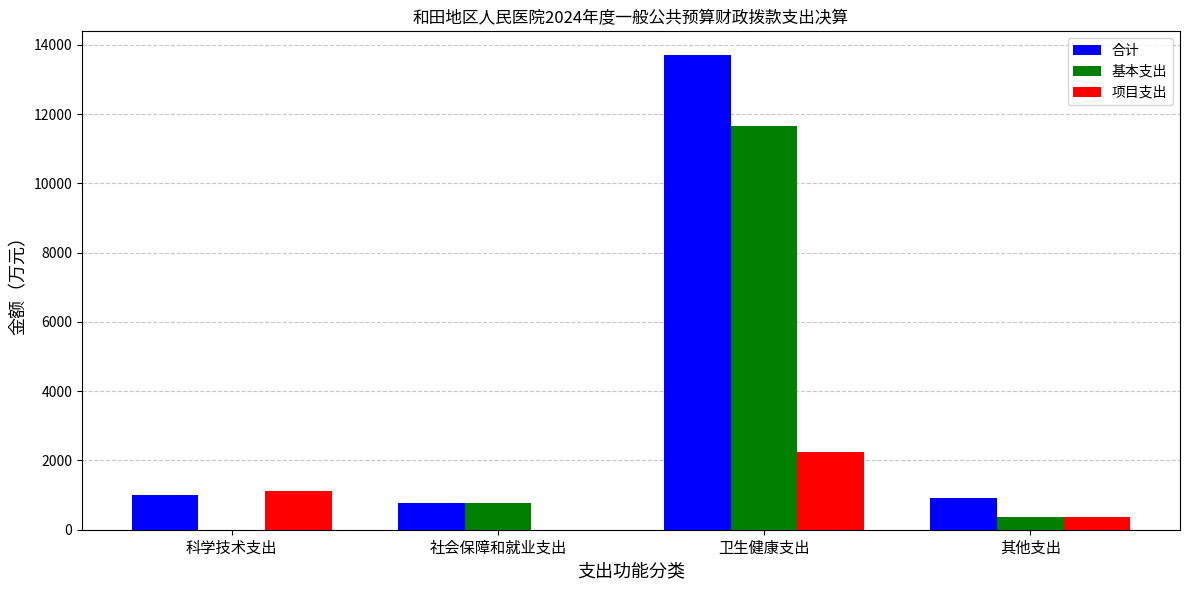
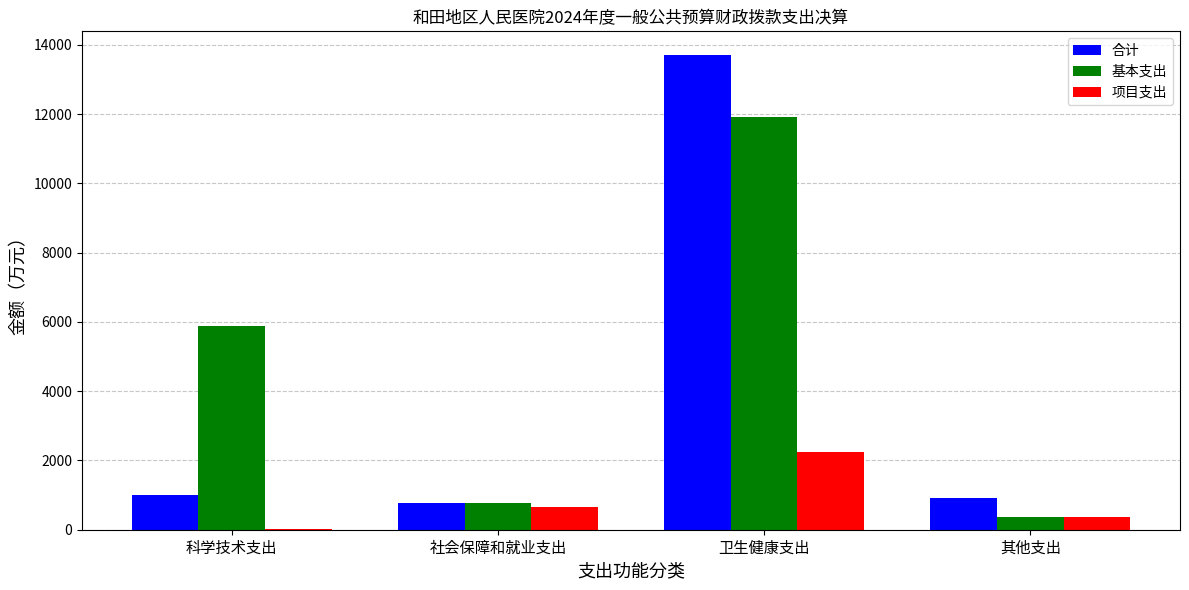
  {
    "合计": {
      "科学技术支出": 1000,
      "社会保障和就业支出": 800,
      "卫生健康支出": 13700,
      "其他支出": 900
    },
    "基本支出": {
-     "科学技术支出": 0,
+     "科学技术支出": 5900,
      "社会保障和就业支出": 800,
-     "卫生健康支出": 11700,
+     "卫生健康支出": 11900,
      "其他支出": 400
    },
    "项目支出": {
-     "科学技术支出": 1100,
-     "社会保障和就业支出": 0,
+     "科学技术支出": 0,
+     "社会保障和就业支出": 700,
      "卫生健康支出": 2200,
      "其他支出": 400
    }
  }
